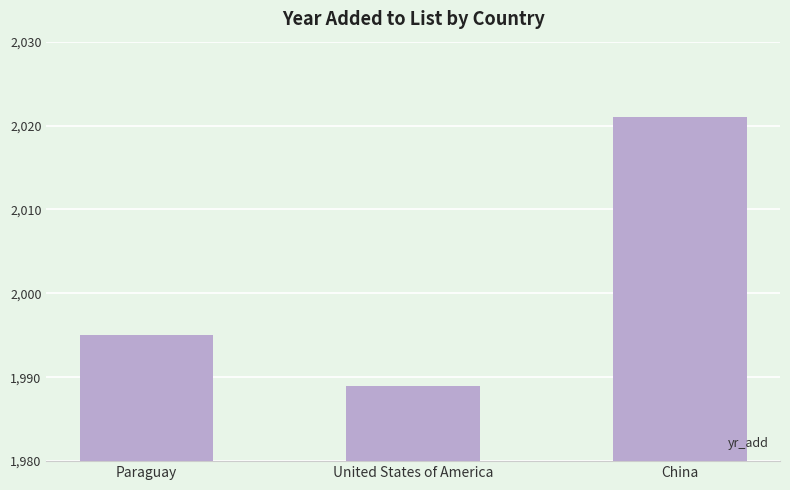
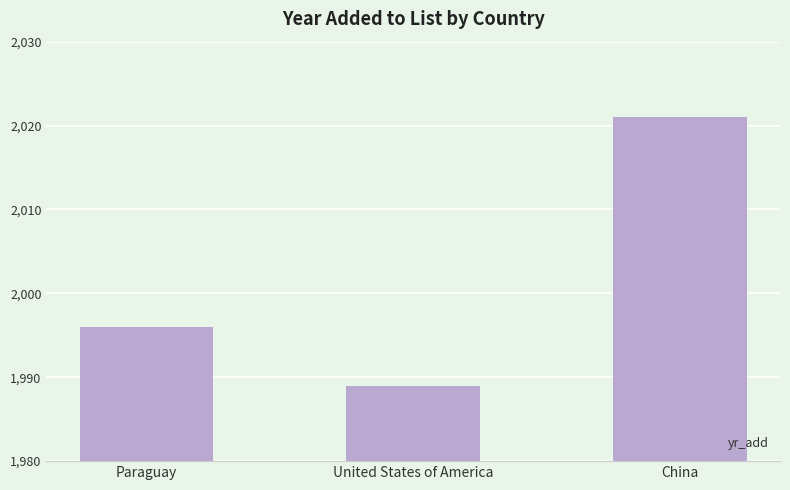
  {
-   "Paraguay": "1,995",
+   "Paraguay": "1,996",
    "United States of America": "1,989",
    "China": "2,021"
  }
